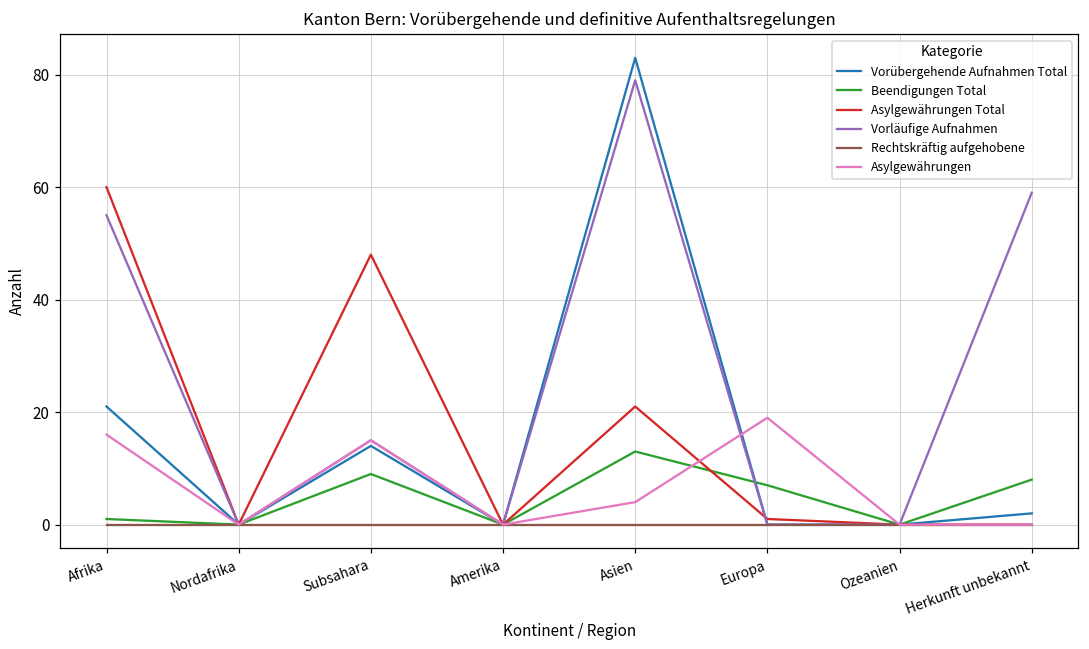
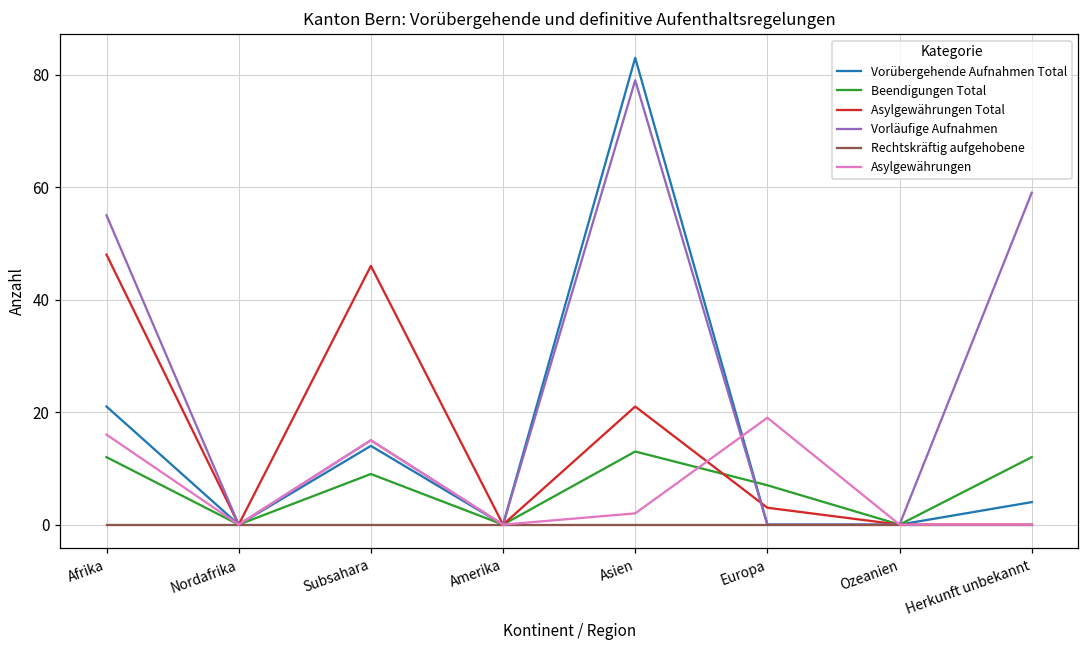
  {
    "Vorübergehende Aufnahmen Total": {
      "Afrika": 21,
      "Subsahara": 14,
      "Asien": 83,
-     "Herkunft unbekannt": 2
+     "Herkunft unbekannt": 4
    },
    "Beendigungen Total": {
-     "Afrika": 1,
+     "Afrika": 12,
      "Subsahara": 9,
      "Asien": 13,
      "Europa": 7,
-     "Herkunft unbekannt": 8
+     "Herkunft unbekannt": 12
    },
    "Asylgewährungen Total": {
-     "Afrika": 60,
-     "Subsahara": 48,
+     "Afrika": 48,
+     "Subsahara": 46,
      "Asien": 21,
-     "Europa": 1
+     "Europa": 3
    },
    "Vorläufige Aufnahmen": {
      "Afrika": 55,
      "Asien": 79,
      "Herkunft unbekannt": 59
    },
    "Rechtskräftig aufgehobene": {
      "Afrika": 0,
      "Subsahara": 0,
      "Asien": 0
    },
    "Asylgewährungen": {
      "Afrika": 16,
-     "Asien": 4,
+     "Asien": 2,
      "Europa": 19
    }
  }
